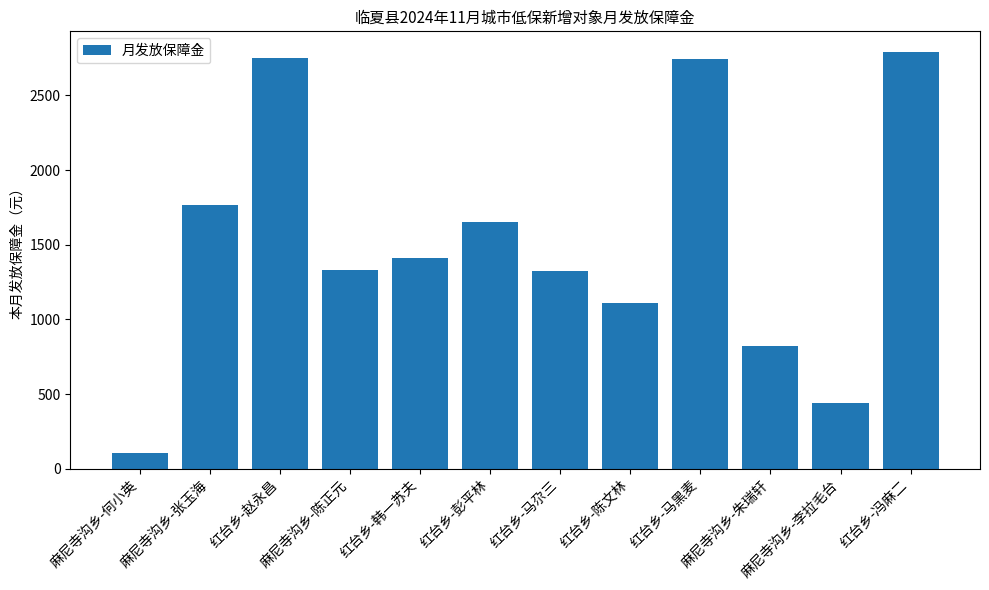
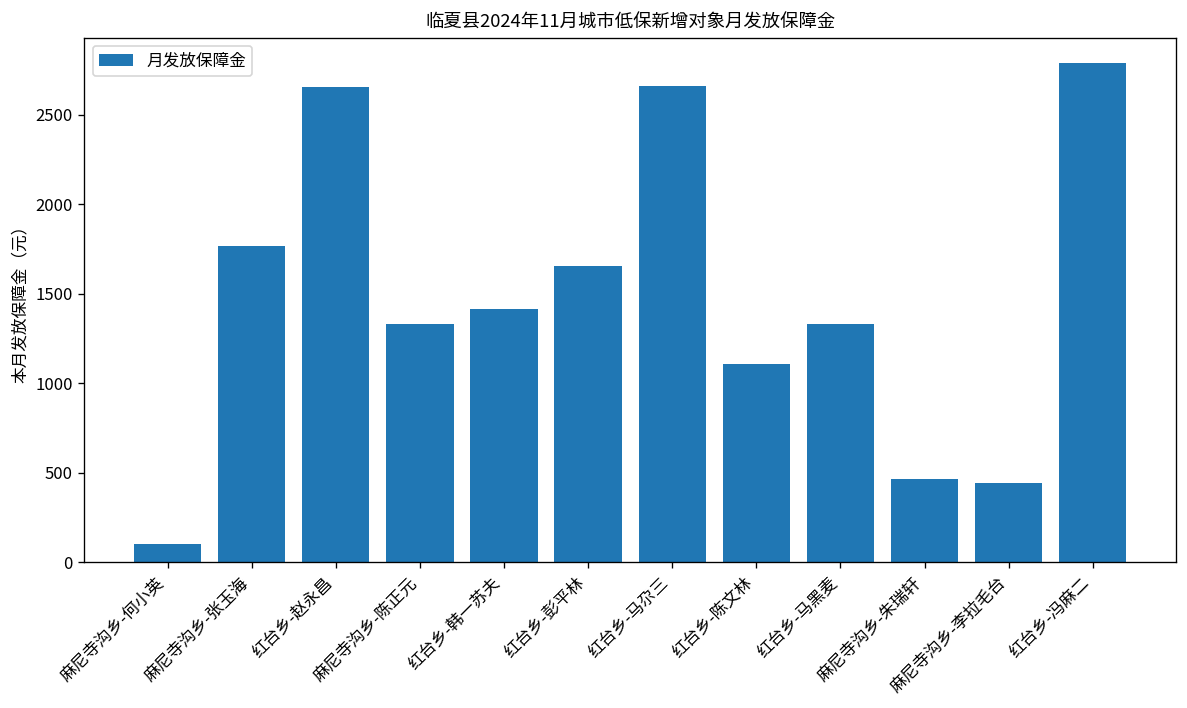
  {
    "麻尼寺沟乡-何小英": 100,
    "麻尼寺沟乡-张玉海": 1770,
-   "红台乡-赵永昌": 2750,
+   "红台乡-赵永昌": 2650,
    "麻尼寺沟乡-陈正元": 1330,
    "红台乡-韩一苏夫": 1410,
    "红台乡-彭平林": 1650,
-   "红台乡-马尕三": 1330,
+   "红台乡-马尕三": 2660,
    "红台乡-陈文林": 1110,
-   "红台乡-马黑麦": 2750,
-   "麻尼寺沟乡-朱瑞轩": 820,
+   "红台乡-马黑麦": 1330,
+   "麻尼寺沟乡-朱瑞轩": 470,
    "麻尼寺沟乡-李拉毛台": 440,
    "红台乡-冯麻二": 2790
  }
